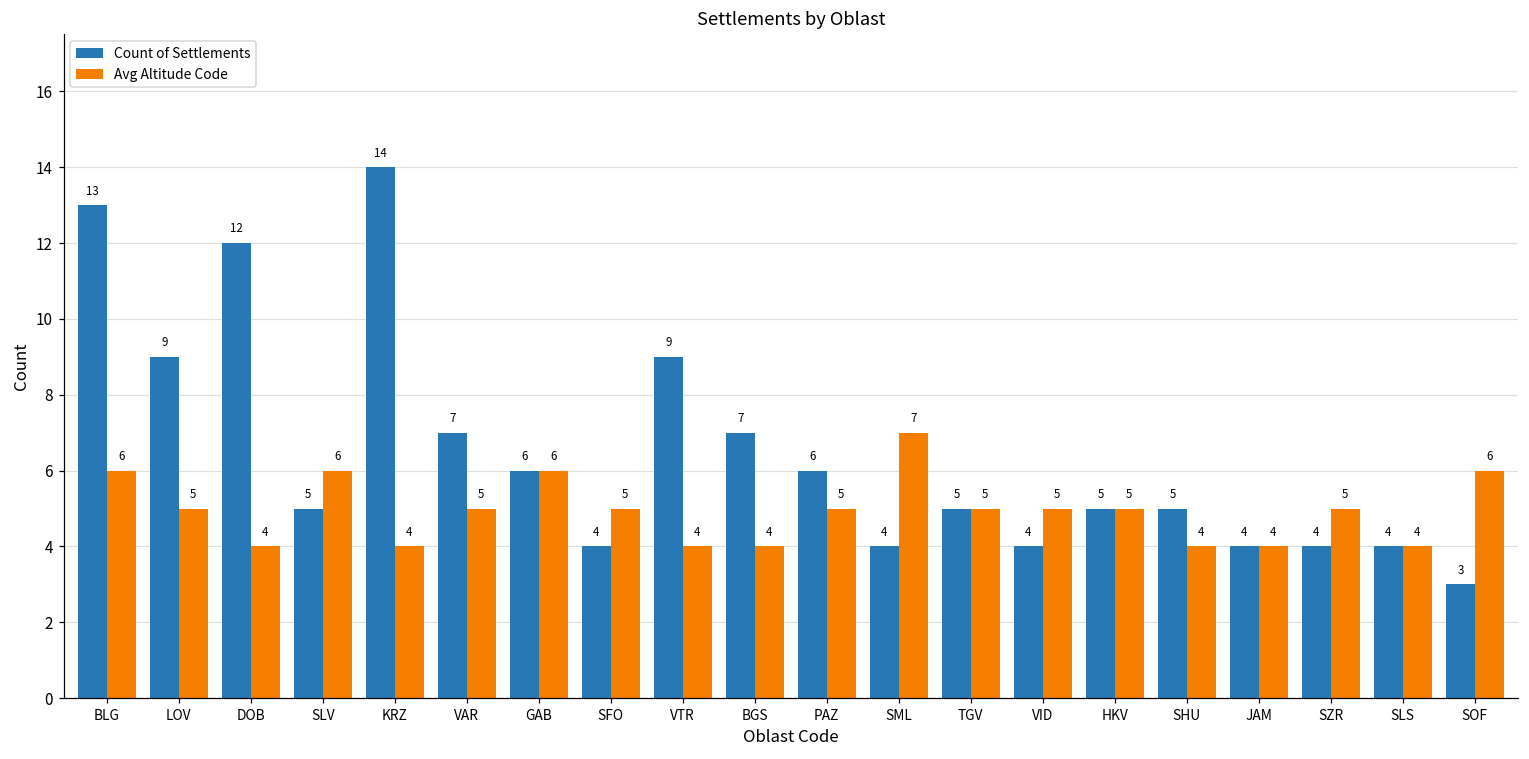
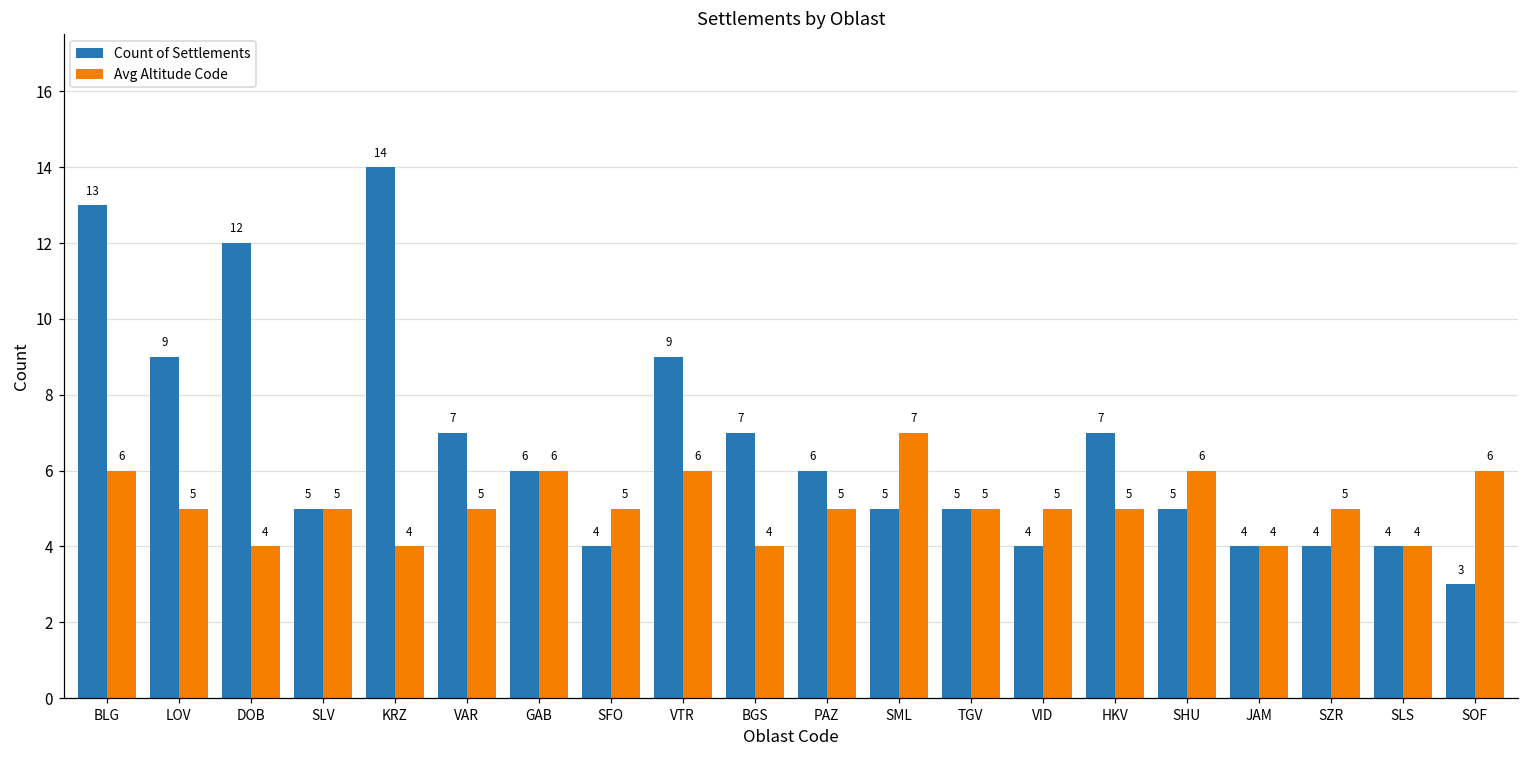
  {
    "Count of Settlements": {
      "BLG": 13,
      "LOV": 9,
      "DOB": 12,
      "SLV": 5,
      "KRZ": 14,
      "VAR": 7,
      "GAB": 6,
      "SFO": 4,
      "VTR": 9,
      "BGS": 7,
      "PAZ": 6,
-     "SML": 4,
+     "SML": 5,
      "TGV": 5,
      "VID": 4,
-     "HKV": 5,
+     "HKV": 7,
      "SHU": 5,
      "JAM": 4,
      "SZR": 4,
      "SLS": 4,
      "SOF": 3
    },
    "Avg Altitude Code": {
      "BLG": 6,
      "LOV": 5,
      "DOB": 4,
-     "SLV": 6,
+     "SLV": 5,
      "KRZ": 4,
      "VAR": 5,
      "GAB": 6,
      "SFO": 5,
-     "VTR": 4,
+     "VTR": 6,
      "BGS": 4,
      "PAZ": 5,
      "SML": 7,
      "TGV": 5,
      "VID": 5,
      "HKV": 5,
-     "SHU": 4,
+     "SHU": 6,
      "JAM": 4,
      "SZR": 5,
      "SLS": 4,
      "SOF": 6
    }
  }
